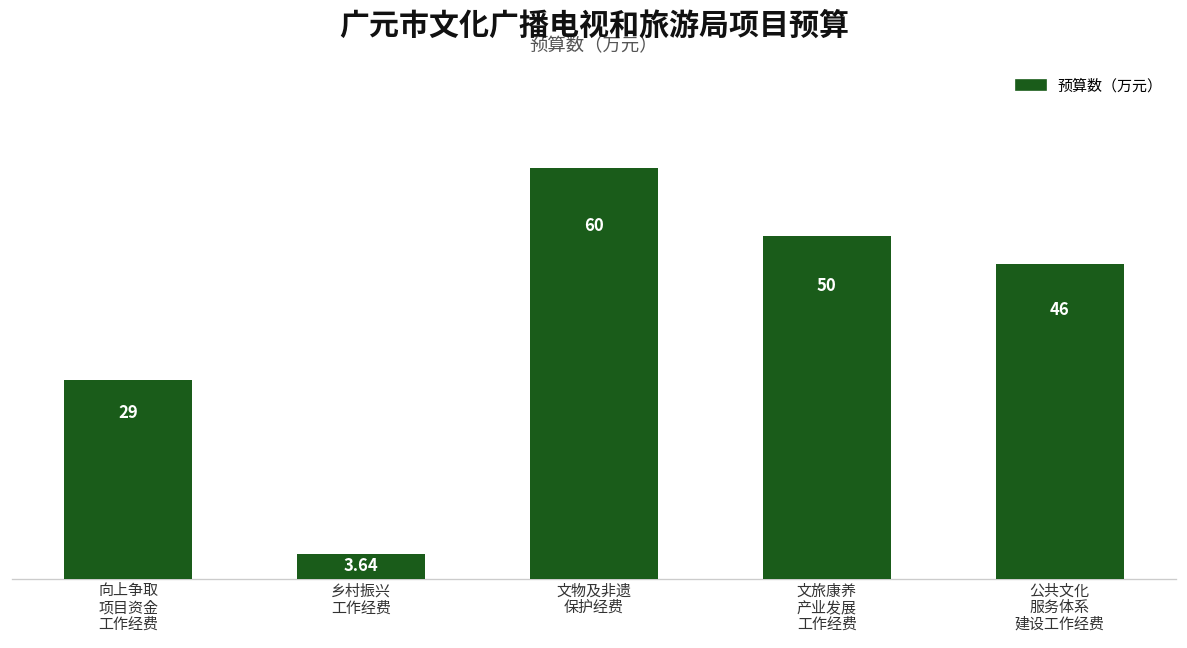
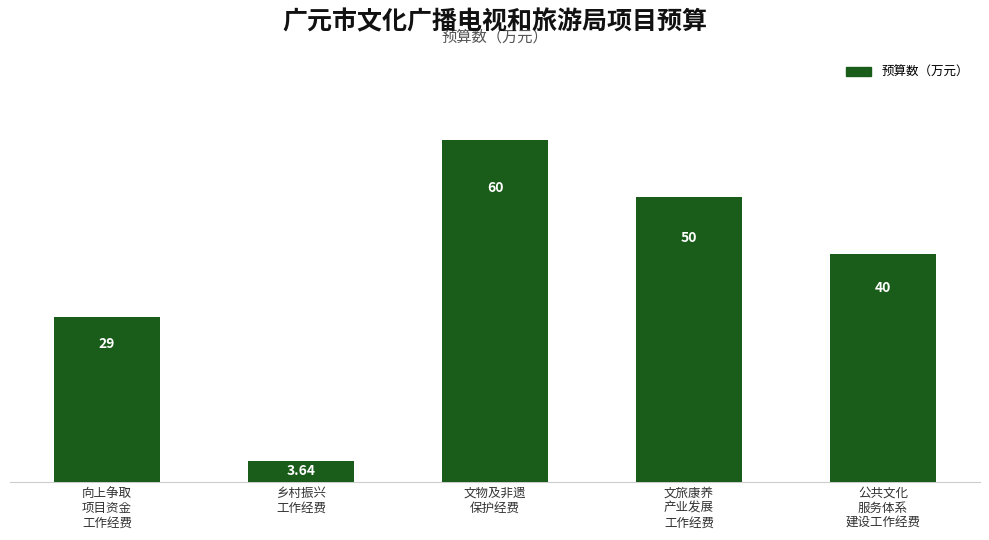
  {
    "向上争取 项目资金 工作经费": 29,
    "乡村振兴 工作经费": 3.64,
    "文物及非遗 保护经费": 60,
    "文旅康养 产业发展 工作经费": 50,
-   "公共文化 服务体系 建设工作经费": 46
+   "公共文化 服务体系 建设工作经费": 40
  }
